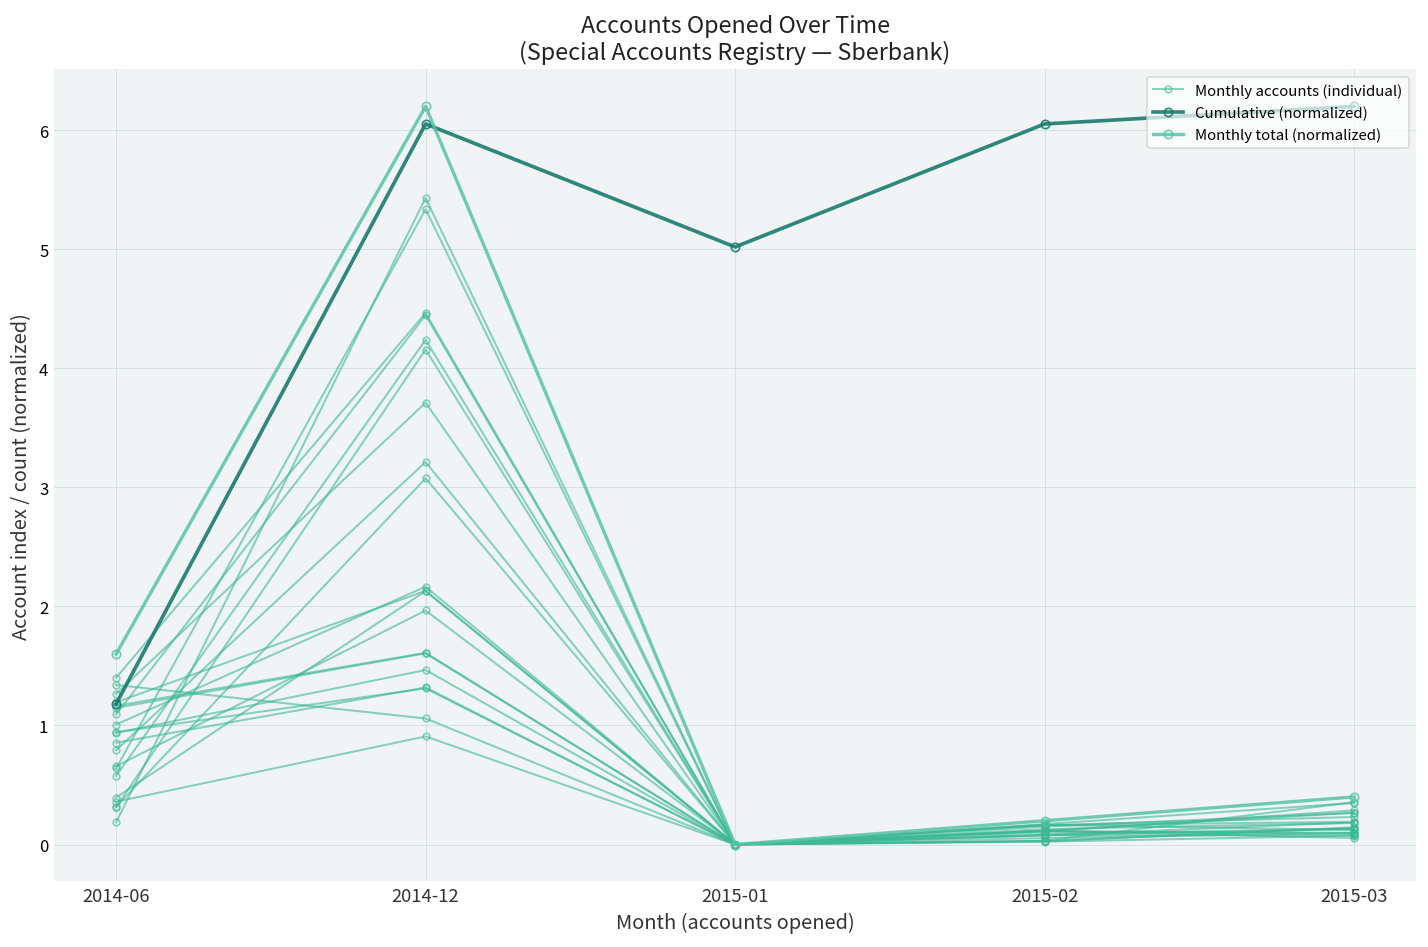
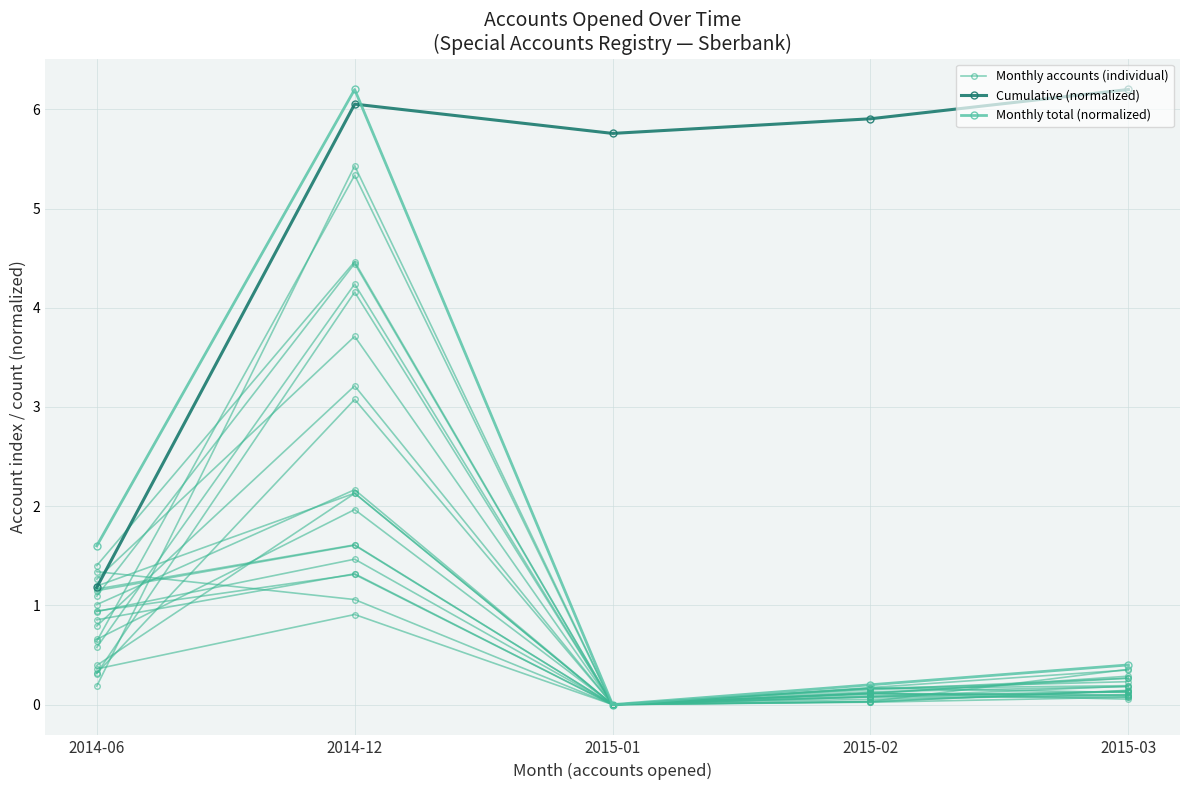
  {
    "Cumulative (normalized)": {
      "2014-12": 6.1,
-     "2015-01": 5.0,
-     "2015-02": 6.1
+     "2015-01": 5.8,
+     "2015-02": 5.9
    }
  }
